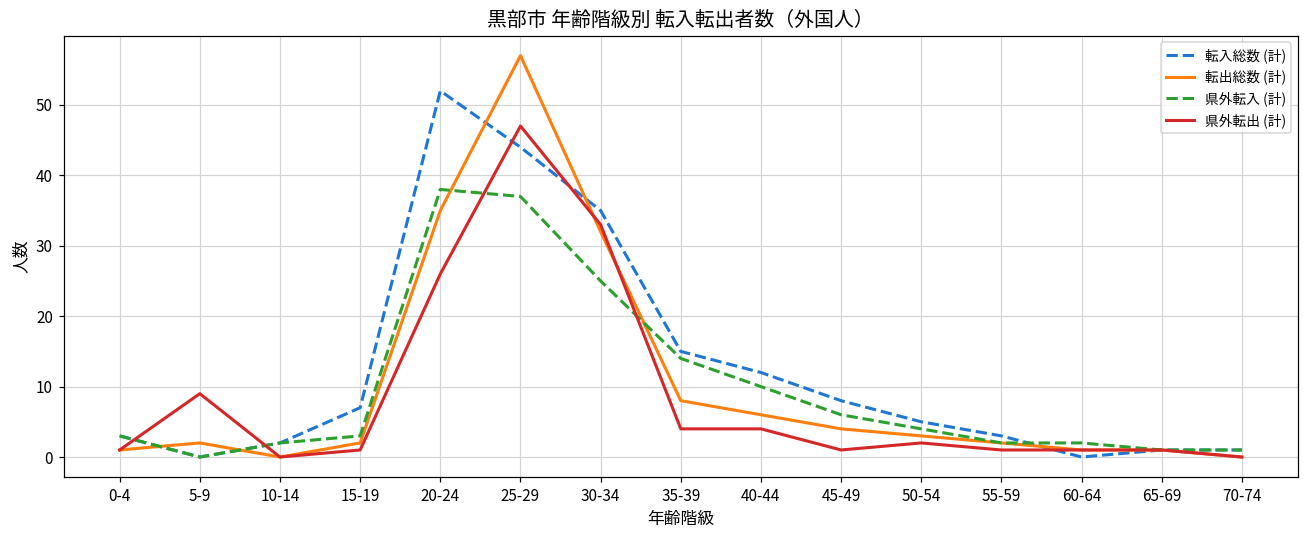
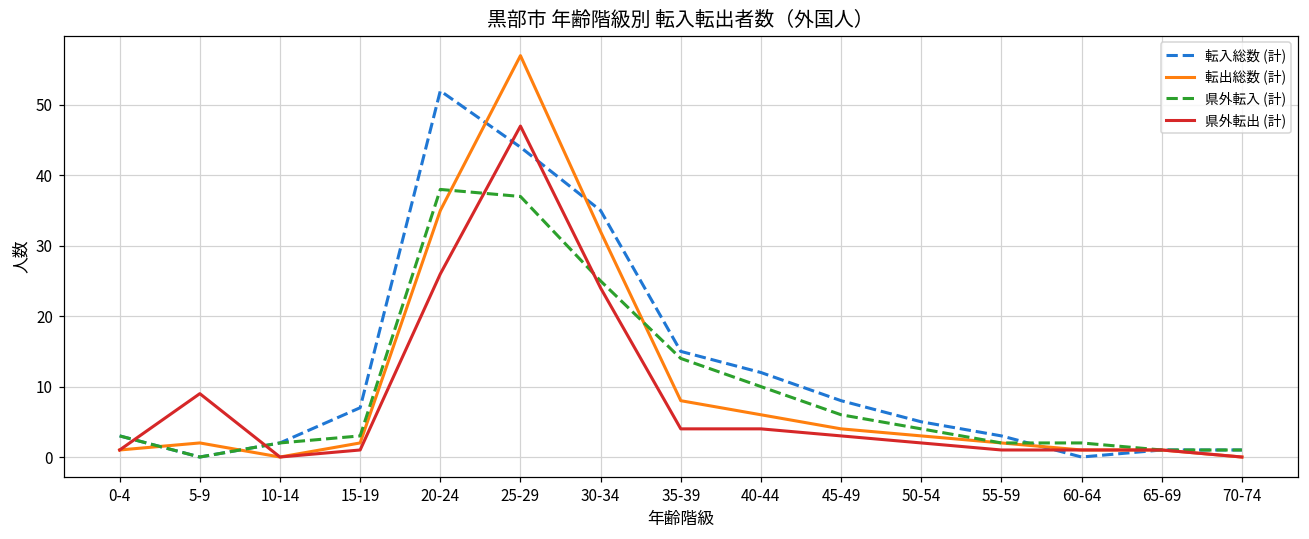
  {
    "転入総数 (計)": {
      "15-19": 7,
      "20-24": 52,
      "25-29": 44,
      "30-34": 35,
      "35-39": 15,
      "40-44": 12,
      "45-49": 8,
      "50-54": 5,
      "55-59": 3,
      "60-64": 0
    },
    "転出総数 (計)": {
      "5-9": 2,
      "15-19": 2,
      "20-24": 35,
      "25-29": 57,
      "30-34": 32,
      "35-39": 8,
      "40-44": 6,
      "45-49": 4,
      "50-54": 3
    },
    "県外転入 (計)": {
      "15-19": 3,
      "20-24": 38,
      "25-29": 37,
      "30-34": 25,
      "35-39": 14,
      "40-44": 10,
      "45-49": 6,
      "50-54": 4,
      "60-64": 2
    },
    "県外転出 (計)": {
      "5-9": 9,
      "15-19": 1,
      "20-24": 26,
      "25-29": 47,
-     "30-34": 33,
+     "30-34": 24,
      "35-39": 4,
      "40-44": 4,
-     "45-49": 1,
+     "45-49": 3,
      "50-54": 2,
      "55-59": 1
    }
  }
